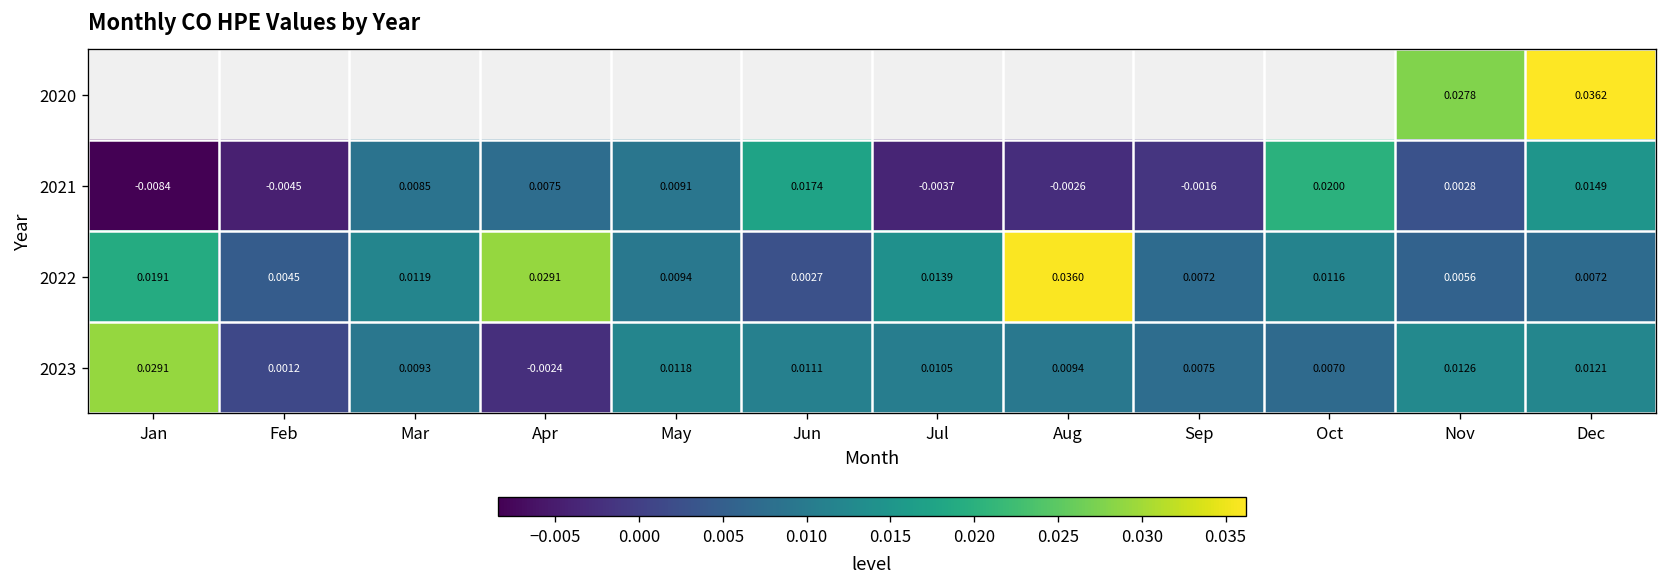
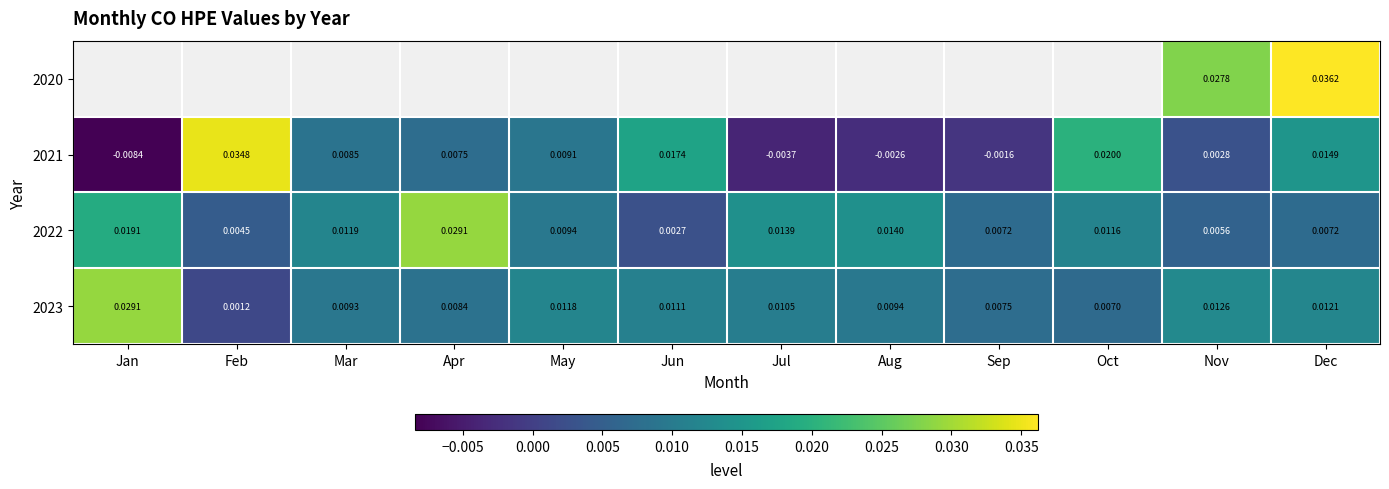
  {
    "2020": {
      "Nov": 0.0278,
      "Dec": 0.0362
    },
    "2021": {
      "Jan": -0.0084,
-     "Feb": -0.0045,
+     "Feb": 0.0348,
      "Mar": 0.0085,
      "Apr": 0.0075,
      "May": 0.0091,
      "Jun": 0.0174,
      "Jul": -0.0037,
      "Aug": -0.0026,
      "Sep": -0.0016,
      "Oct": 0.0200,
      "Nov": 0.0028,
      "Dec": 0.0149
    },
    "2022": {
      "Jan": 0.0191,
      "Feb": 0.0045,
      "Mar": 0.0119,
      "Apr": 0.0291,
      "May": 0.0094,
      "Jun": 0.0027,
      "Jul": 0.0139,
-     "Aug": 0.0360,
+     "Aug": 0.0140,
      "Sep": 0.0072,
      "Oct": 0.0116,
      "Nov": 0.0056,
      "Dec": 0.0072
    },
    "2023": {
      "Jan": 0.0291,
      "Feb": 0.0012,
      "Mar": 0.0093,
-     "Apr": -0.0024,
+     "Apr": 0.0084,
      "May": 0.0118,
      "Jun": 0.0111,
      "Jul": 0.0105,
      "Aug": 0.0094,
      "Sep": 0.0075,
      "Oct": 0.0070,
      "Nov": 0.0126,
      "Dec": 0.0121
    }
  }
